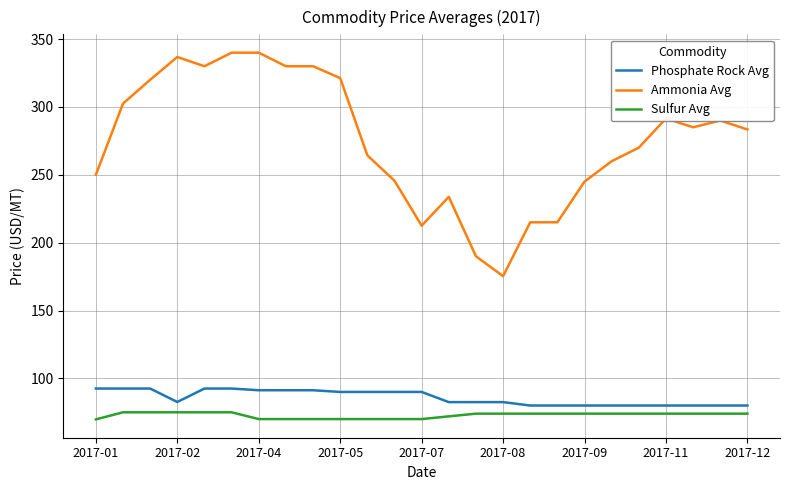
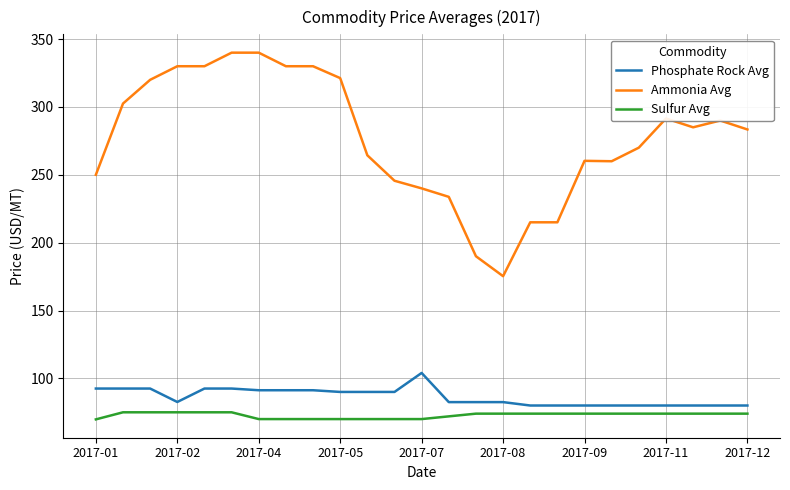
  {
    "Phosphate Rock Avg": {
      "2017-01": 93,
      "2017-02": 83,
      "2017-04": 91,
      "2017-05": 90,
-     "2017-07": 90,
+     "2017-07": 104,
      "2017-08": 83,
      "2017-09": 80,
      "2017-11": 80,
      "2017-12": 80
    },
    "Ammonia Avg": {
      "2017-01": 250,
-     "2017-02": 337,
+     "2017-02": 330,
      "2017-04": 340,
      "2017-05": 321,
-     "2017-07": 213,
+     "2017-07": 240,
      "2017-08": 175,
-     "2017-09": 245,
+     "2017-09": 260,
      "2017-12": 283
    },
    "Sulfur Avg": {
      "2017-01": 70,
      "2017-02": 75,
      "2017-04": 70,
      "2017-05": 70,
      "2017-07": 70,
      "2017-08": 74,
      "2017-09": 74,
      "2017-11": 74,
      "2017-12": 74
    }
  }
